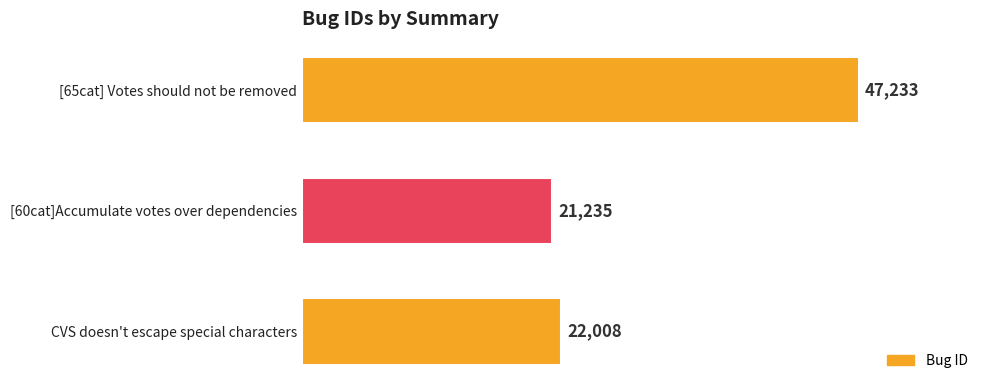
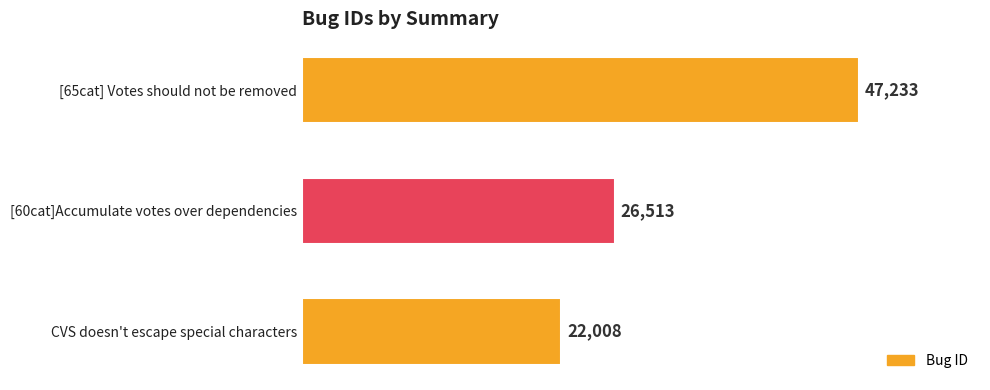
  {
    "[65cat] Votes should not be removed": "47,233",
-   "[60cat]Accumulate votes over dependencies": "21,235",
+   "[60cat]Accumulate votes over dependencies": "26,513",
    "CVS doesn't escape special characters": "22,008"
  }
